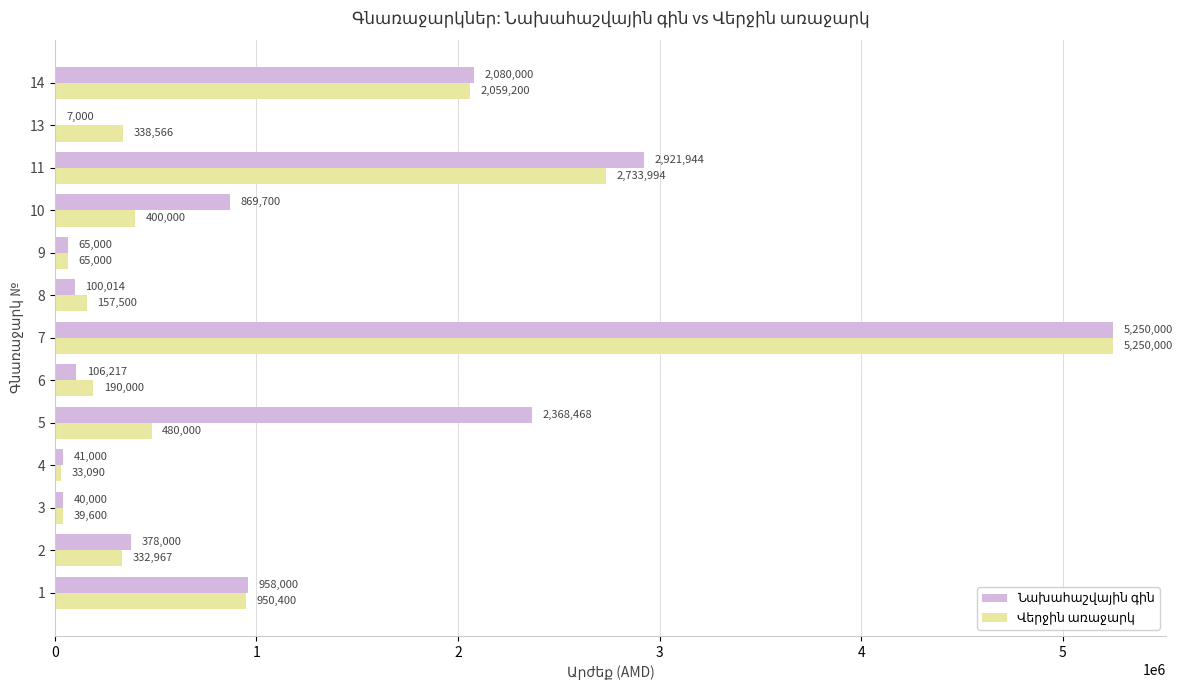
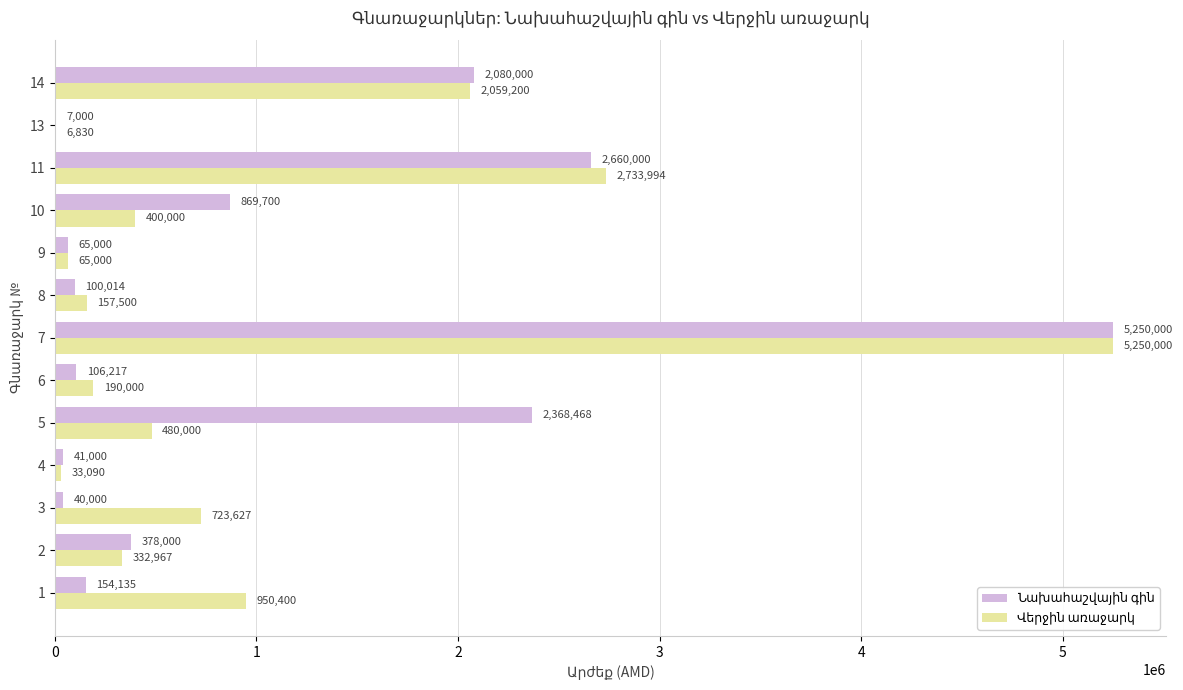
  {
    "Նախահաշվային գին": {
      "14": "2,080,000",
      "13": "7,000",
-     "11": "2,921,944",
+     "11": "2,660,000",
      "10": "869,700",
      "9": "65,000",
      "8": "100,014",
      "7": "5,250,000",
      "6": "106,217",
      "5": "2,368,468",
      "4": "41,000",
      "3": "40,000",
      "2": "378,000",
-     "1": "958,000"
+     "1": "154,135"
    },
    "Վերջին առաջարկ": {
      "14": "2,059,200",
-     "13": "338,566",
+     "13": "6,830",
      "11": "2,733,994",
      "10": "400,000",
      "9": "65,000",
      "8": "157,500",
      "7": "5,250,000",
      "6": "190,000",
      "5": "480,000",
      "4": "33,090",
-     "3": "39,600",
+     "3": "723,627",
      "2": "332,967",
      "1": "950,400"
    }
  }
